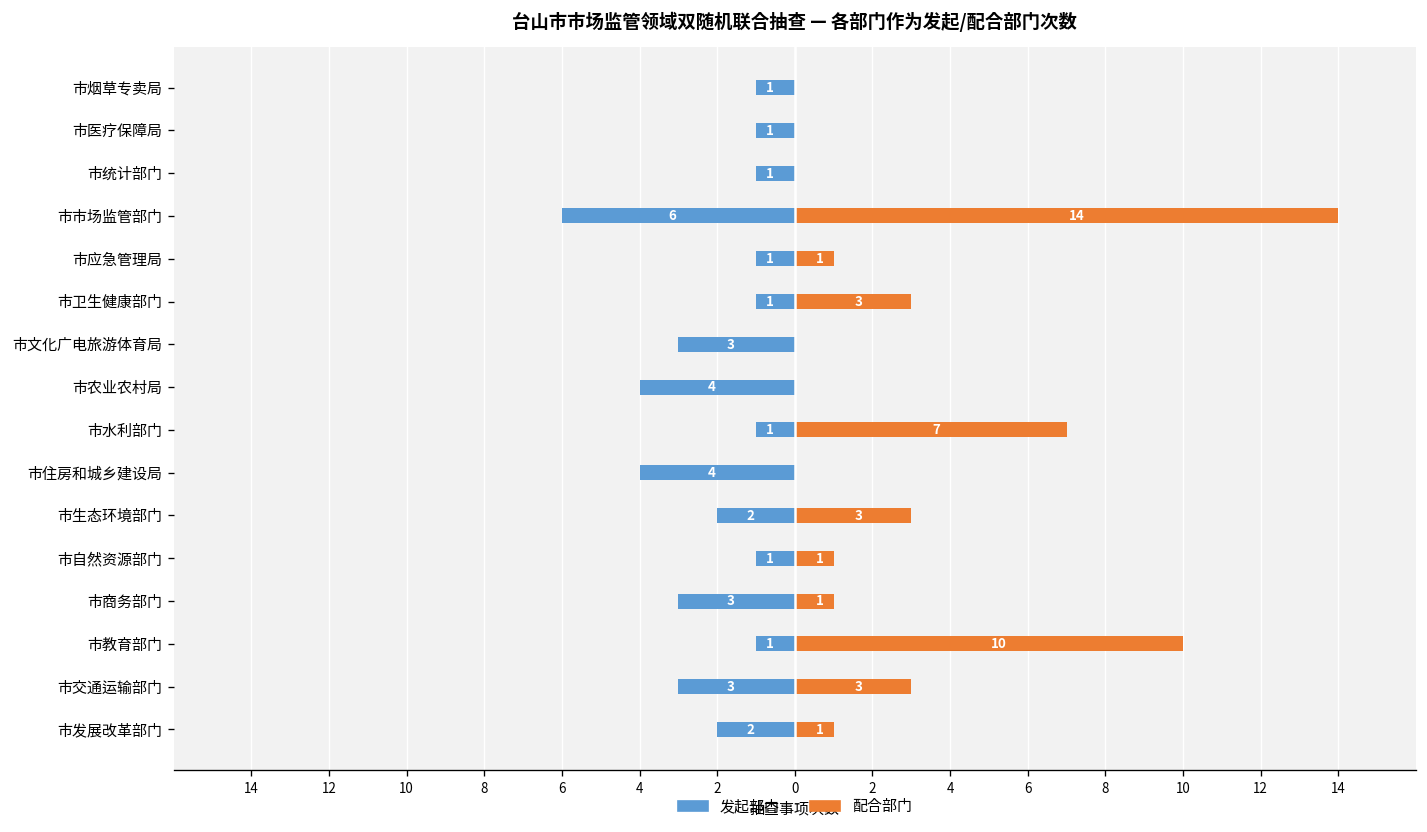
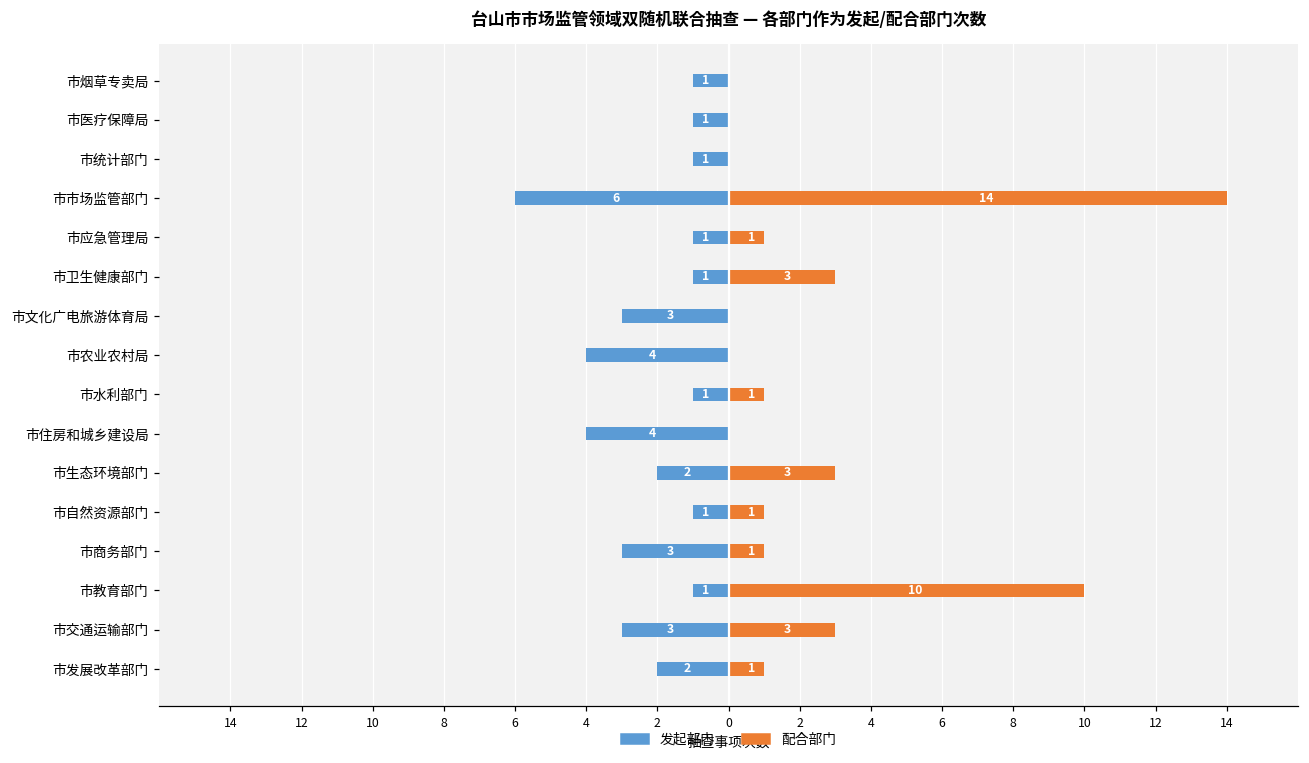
  {
    "配合部门": {
      "市市场监管部门": 14,
      "市应急管理局": 1,
      "市卫生健康部门": 3,
-     "市水利部门": 7,
+     "市水利部门": 1,
      "市生态环境部门": 3,
      "市自然资源部门": 1,
      "市商务部门": 1,
      "市教育部门": 10,
      "市交通运输部门": 3,
      "市发展改革部门": 1
    }
  }
